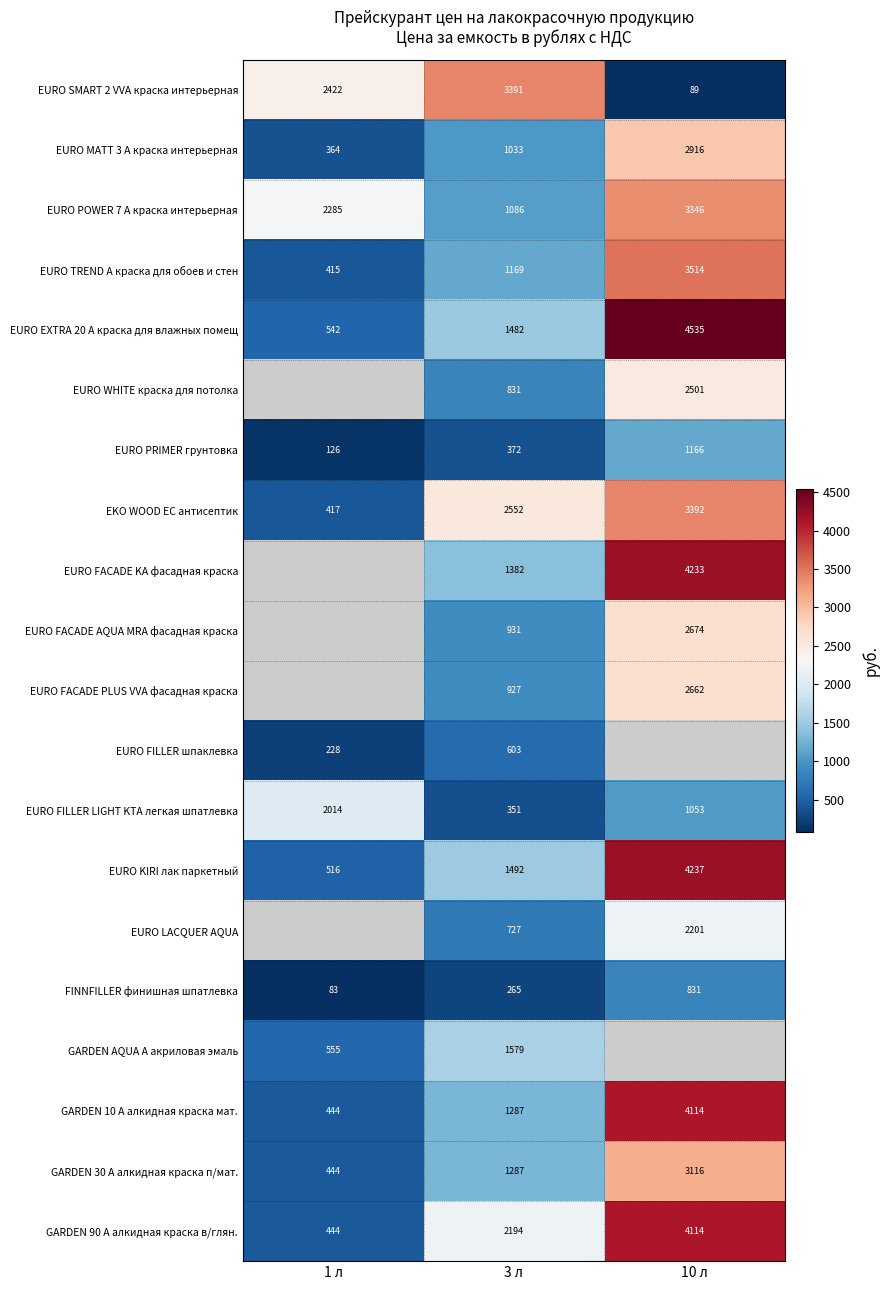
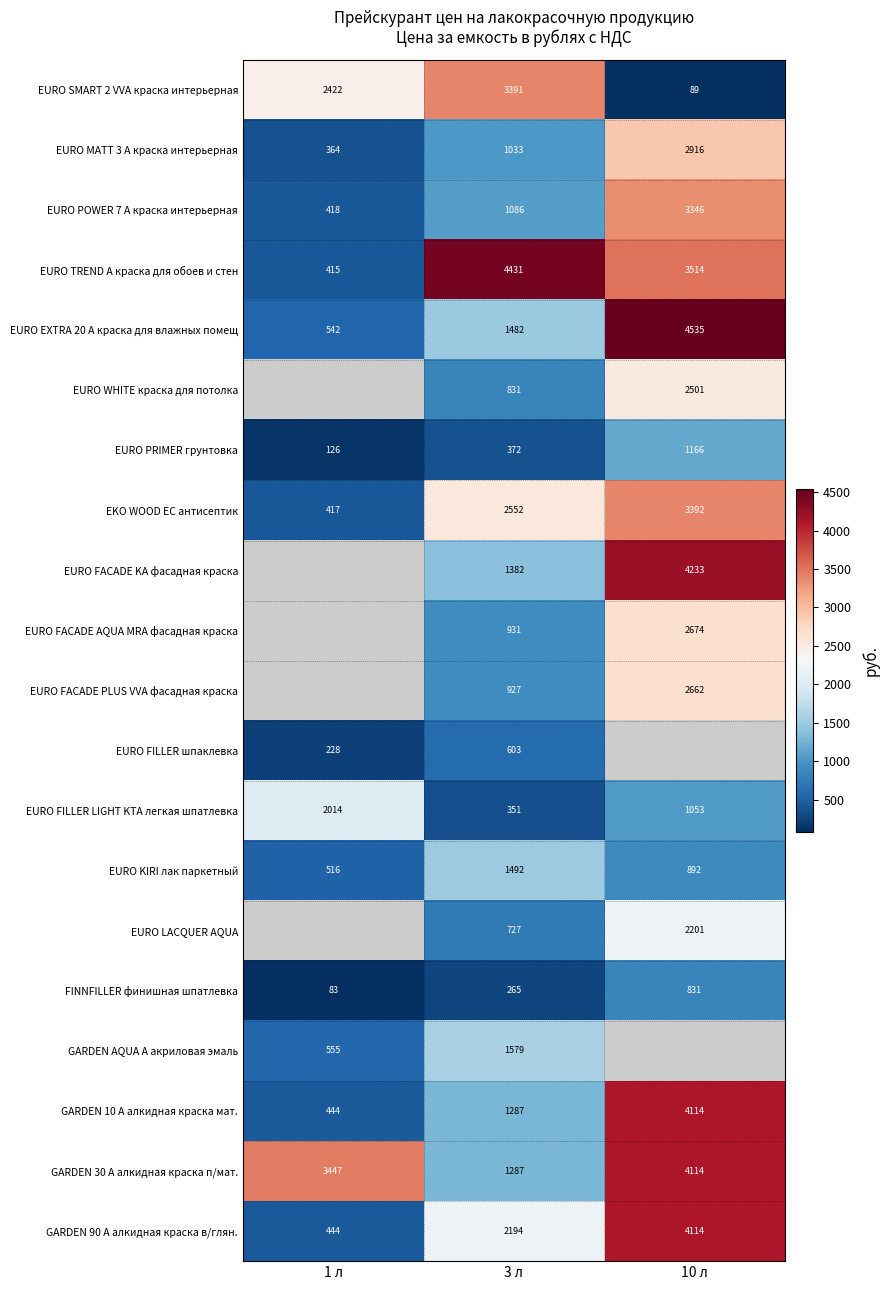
  {
    "EURO SMART 2 VVA краска интерьерная": {
      "1 л": 2422,
      "3 л": 3391,
      "10 л": 89
    },
    "EURO MATT 3 A краска интерьерная": {
      "1 л": 364,
      "3 л": 1033,
      "10 л": 2916
    },
    "EURO POWER 7 A краска интерьерная": {
-     "1 л": 2285,
+     "1 л": 418,
      "3 л": 1086,
      "10 л": 3346
    },
    "EURO TREND A краска для обоев и стен": {
      "1 л": 415,
-     "3 л": 1169,
+     "3 л": 4431,
      "10 л": 3514
    },
    "EURO EXTRA 20 A краска для влажных помещ": {
      "1 л": 542,
      "3 л": 1482,
      "10 л": 4535
    },
    "EURO WHITE краска для потолка": {
      "3 л": 831,
      "10 л": 2501
    },
    "EURO PRIMER грунтовка": {
      "1 л": 126,
      "3 л": 372,
      "10 л": 1166
    },
    "EKO WOOD EC антисептик": {
      "1 л": 417,
      "3 л": 2552,
      "10 л": 3392
    },
    "EURO FACADE KA фасадная краска": {
      "3 л": 1382,
      "10 л": 4233
    },
    "EURO FACADE AQUA MRA фасадная краска": {
      "3 л": 931,
      "10 л": 2674
    },
    "EURO FACADE PLUS VVA фасадная краска": {
      "3 л": 927,
      "10 л": 2662
    },
    "EURO FILLER шпаклевка": {
      "1 л": 228,
      "3 л": 603
    },
    "EURO FILLER LIGHT KTA легкая шпатлевка": {
      "1 л": 2014,
      "3 л": 351,
      "10 л": 1053
    },
    "EURO KIRI лак паркетный": {
      "1 л": 516,
      "3 л": 1492,
-     "10 л": 4237
+     "10 л": 892
    },
    "EURO LACQUER AQUA": {
      "3 л": 727,
      "10 л": 2201
    },
    "FINNFILLER финишная шпатлевка": {
      "1 л": 83,
      "3 л": 265,
      "10 л": 831
    },
    "GARDEN AQUA A акриловая эмаль": {
      "1 л": 555,
      "3 л": 1579
    },
    "GARDEN 10 A алкидная краска мат.": {
      "1 л": 444,
      "3 л": 1287,
      "10 л": 4114
    },
    "GARDEN 30 A алкидная краска п/мат.": {
-     "1 л": 444,
+     "1 л": 3447,
      "3 л": 1287,
-     "10 л": 3116
+     "10 л": 4114
    },
    "GARDEN 90 A алкидная краска в/глян.": {
      "1 л": 444,
      "3 л": 2194,
      "10 л": 4114
    }
  }
